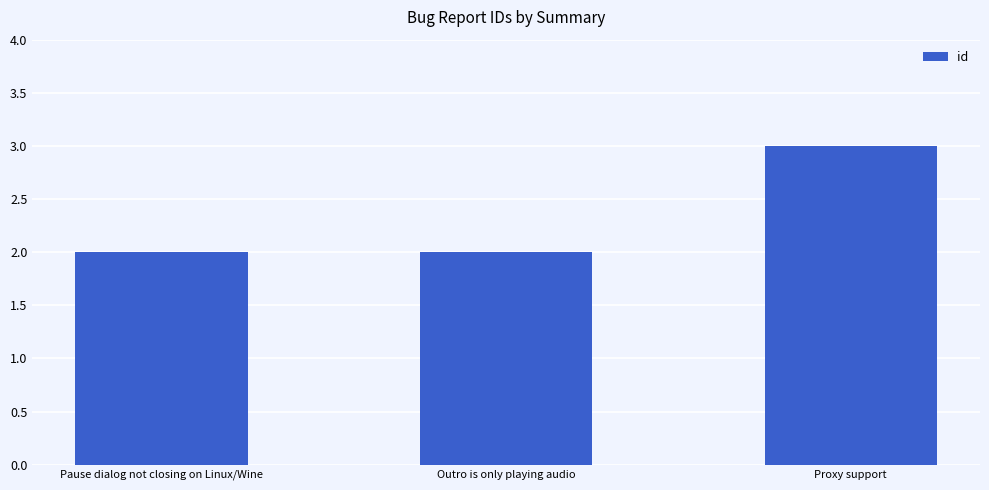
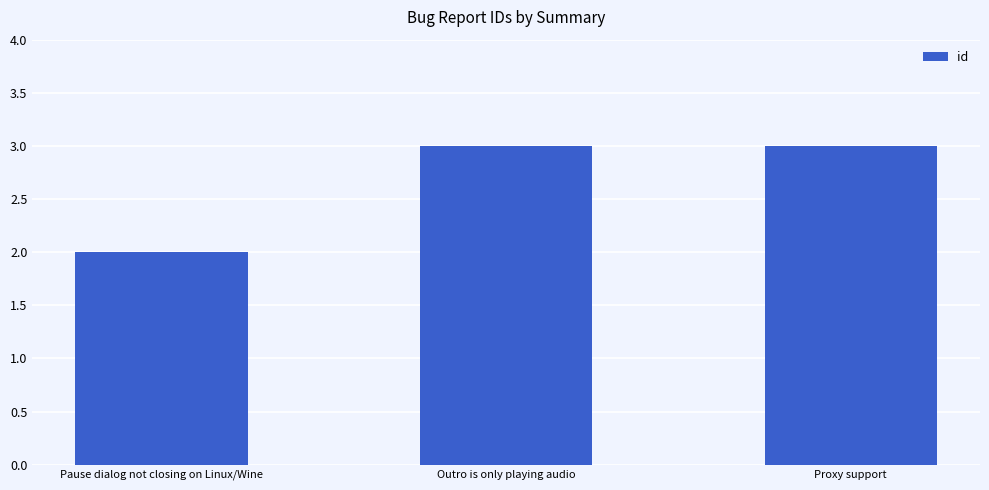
  {
    "Pause dialog not closing on Linux/Wine": 2,
-   "Outro is only playing audio": 2,
+   "Outro is only playing audio": 3,
    "Proxy support": 3
  }
